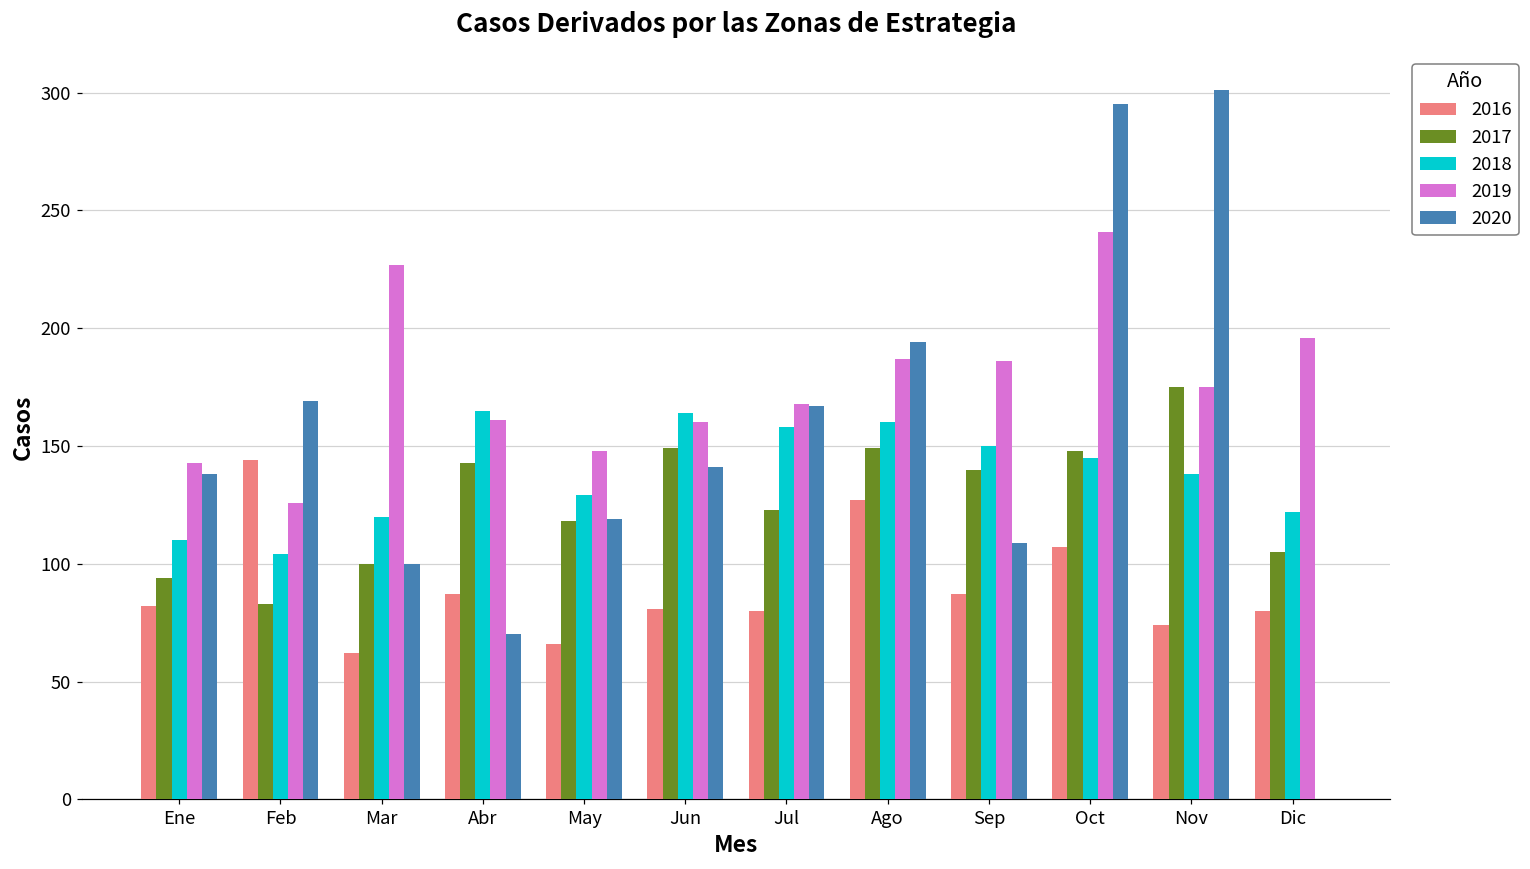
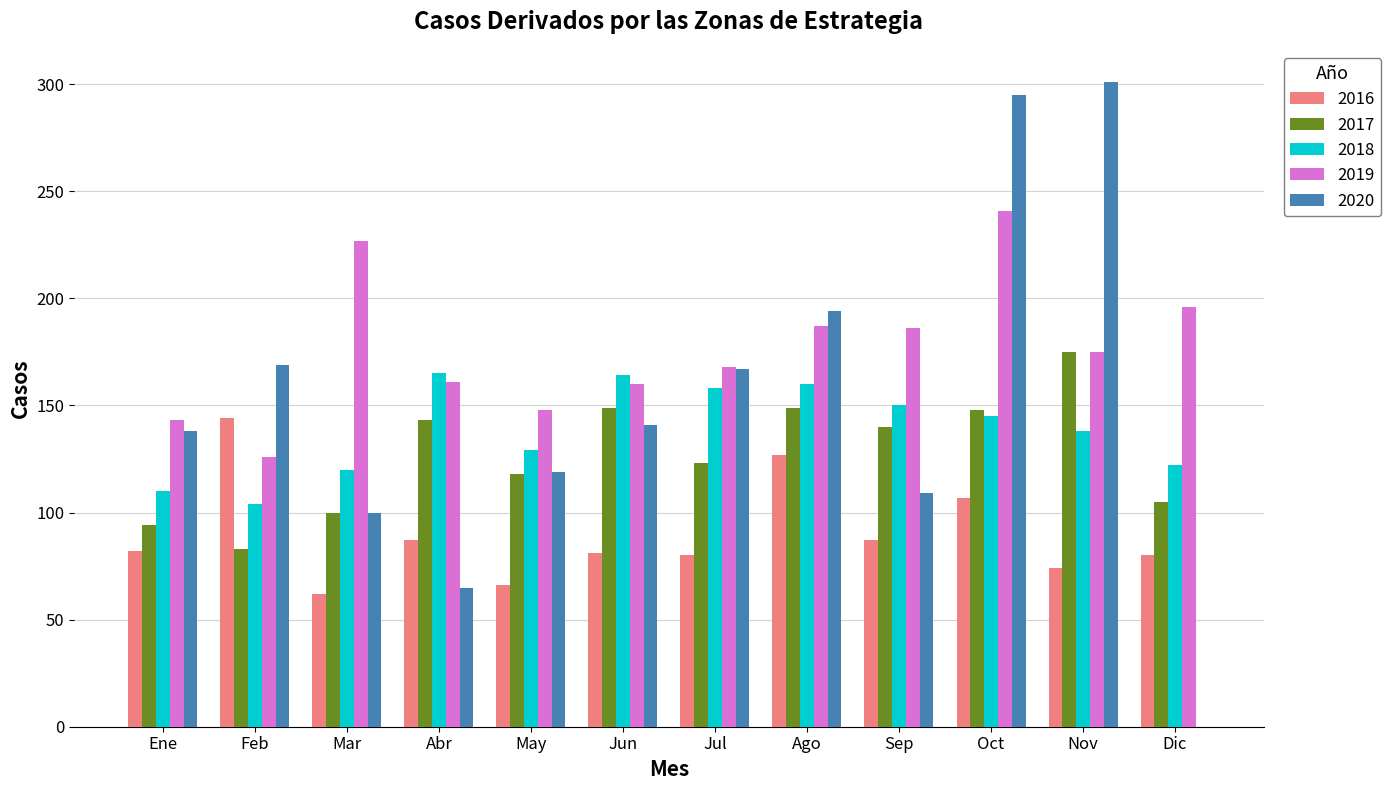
  {
    "2016": {
      "Ene": 82,
      "Feb": 144,
      "Mar": 62,
      "Abr": 87,
      "May": 66,
      "Jun": 81,
      "Jul": 80,
      "Ago": 127,
      "Sep": 87,
      "Oct": 107,
      "Nov": 74,
      "Dic": 80
    },
    "2017": {
      "Ene": 94,
      "Feb": 83,
      "Mar": 100,
      "Abr": 143,
      "May": 118,
      "Jun": 149,
      "Jul": 123,
      "Ago": 149,
      "Sep": 140,
      "Oct": 148,
      "Nov": 175,
      "Dic": 105
    },
    "2018": {
      "Ene": 110,
      "Feb": 104,
      "Mar": 120,
      "Abr": 165,
      "May": 129,
      "Jun": 164,
      "Jul": 158,
      "Ago": 160,
      "Sep": 150,
      "Oct": 145,
      "Nov": 138,
      "Dic": 122
    },
    "2019": {
      "Ene": 143,
      "Feb": 126,
      "Mar": 227,
      "Abr": 161,
      "May": 148,
      "Jun": 160,
      "Jul": 168,
      "Ago": 187,
      "Sep": 186,
      "Oct": 241,
      "Nov": 175,
      "Dic": 196
    },
    "2020": {
      "Ene": 138,
      "Feb": 169,
      "Mar": 100,
-     "Abr": 70,
+     "Abr": 65,
      "May": 119,
      "Jun": 141,
      "Jul": 167,
      "Ago": 194,
      "Sep": 109,
      "Oct": 295,
      "Nov": 301,
      "Dic": 0
    }
  }
